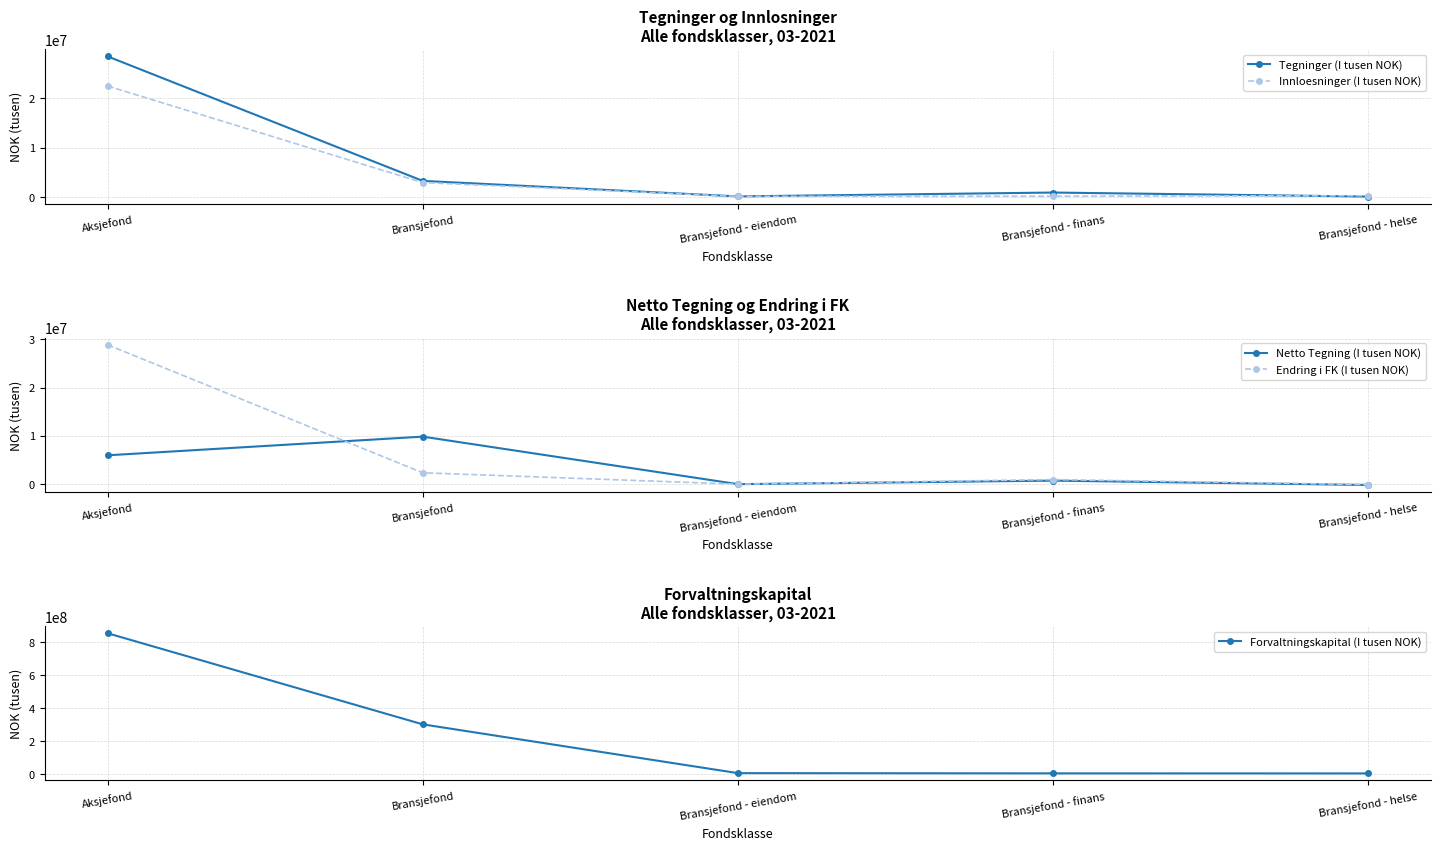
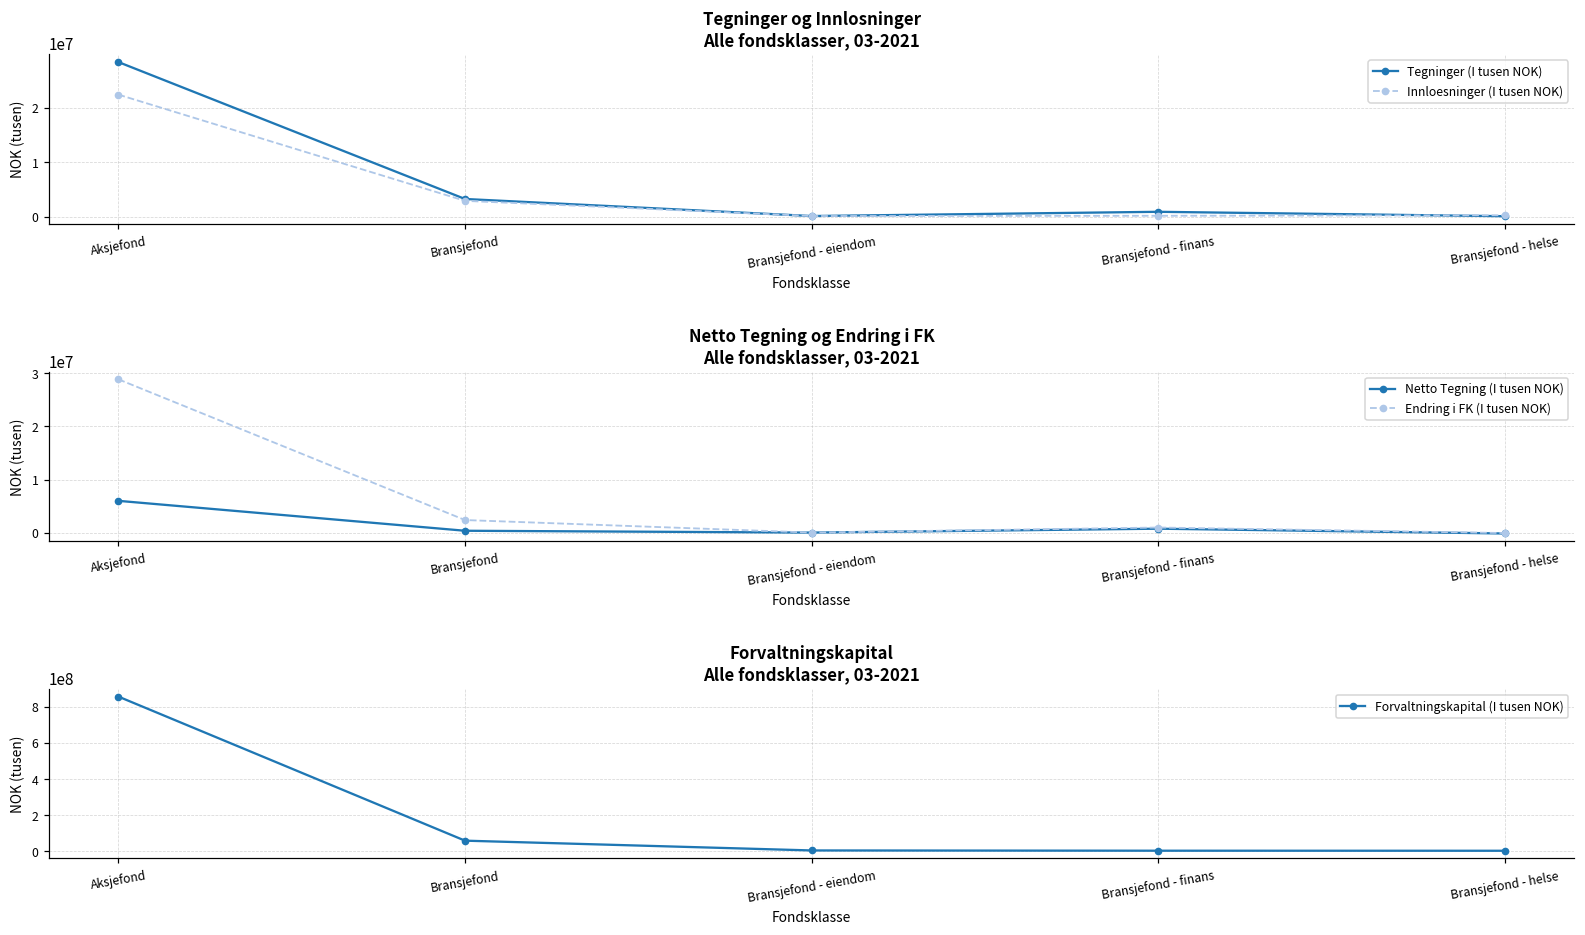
  {
    "Tegninger og Innlosninger Alle fondsklasser, 03-2021": {
      "Tegninger (I tusen NOK)": {
        "Aksjefond": 28000000,
        "Bransjefond - finans": 1000000
      },
      "Innloesninger (I tusen NOK)": {
        "Aksjefond": 22000000,
        "Bransjefond - finans": 0
      }
    },
    "Netto Tegning og Endring i FK Alle fondsklasser, 03-2021": {
      "Netto Tegning (I tusen NOK)": {
        "Aksjefond": 6000000,
-       "Bransjefond": 10000000
+       "Bransjefond": 0
      },
      "Endring i FK (I tusen NOK)": {
        "Aksjefond": 29000000,
        "Bransjefond": 2000000
      }
    },
    "Forvaltningskapital Alle fondsklasser, 03-2021": {
      "Aksjefond": 860000000,
-     "Bransjefond": 300000000,
+     "Bransjefond": 60000000,
      "Bransjefond - eiendom": 10000000,
      "Bransjefond - finans": 0,
      "Bransjefond - helse": 0
    }
  }
